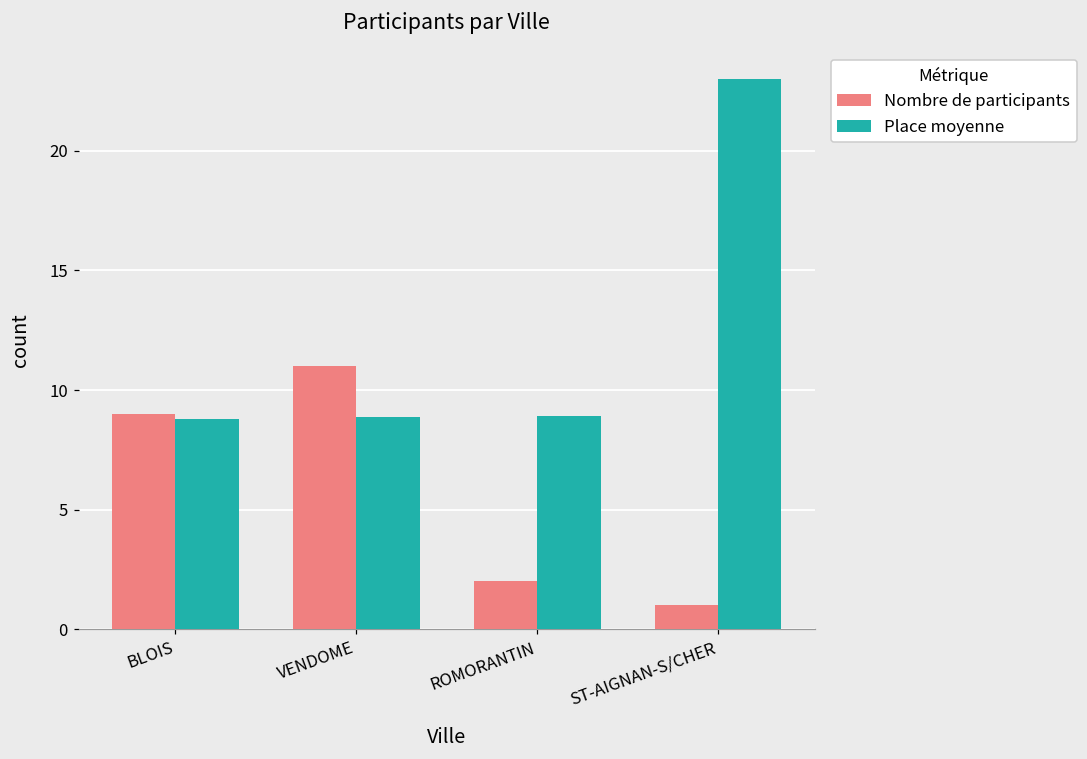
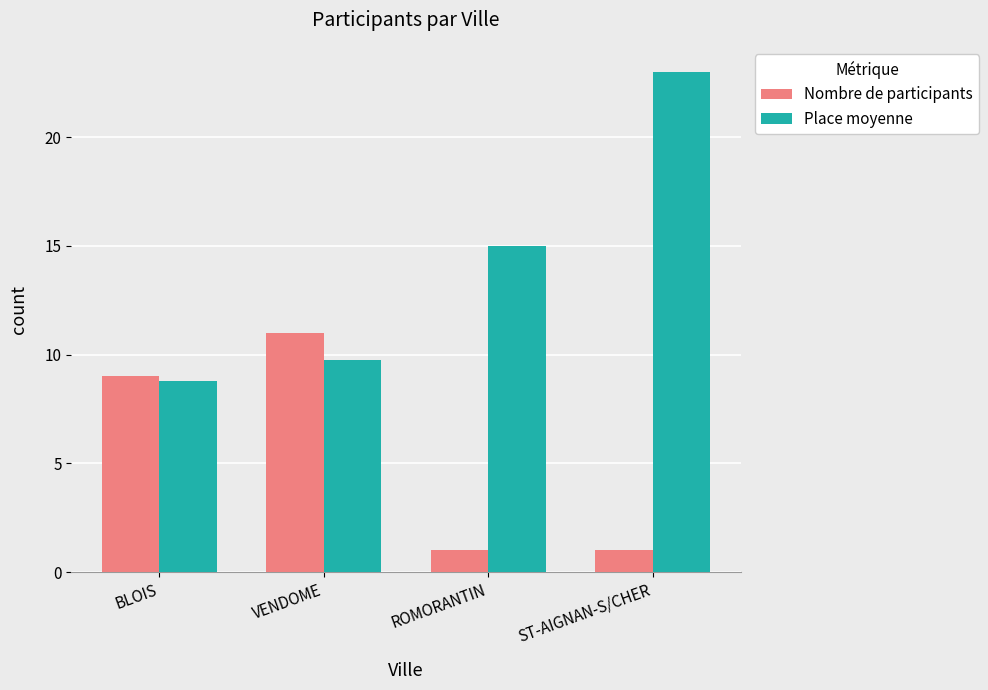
  {
    "Nombre de participants": {
      "BLOIS": 9,
      "VENDOME": 11,
-     "ROMORANTIN": 2,
+     "ROMORANTIN": 1,
      "ST-AIGNAN-S/CHER": 1
    },
    "Place moyenne": {
      "BLOIS": 8.8,
-     "VENDOME": 8.9,
-     "ROMORANTIN": 8.9,
+     "VENDOME": 9.7,
+     "ROMORANTIN": 15.0,
      "ST-AIGNAN-S/CHER": 23.0
    }
  }
